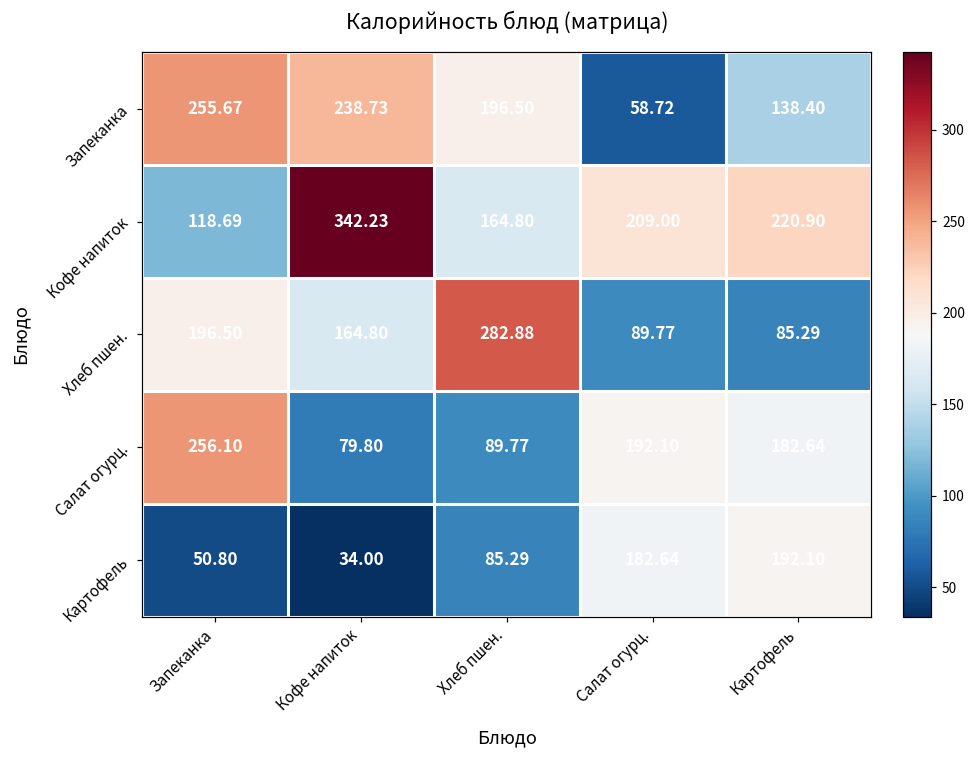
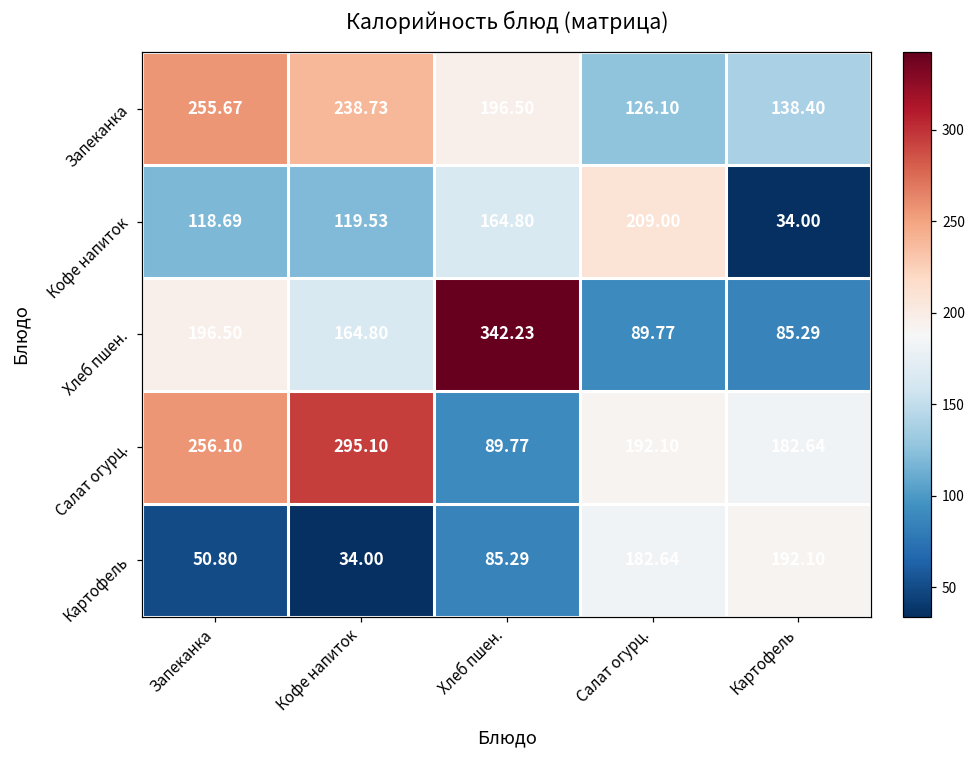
  {
    "Запеканка": {
      "Запеканка": 255.67,
      "Кофе напиток": 238.73,
-     "Салат огурц.": 58.72,
+     "Салат огурц.": 126.10,
      "Картофель": 138.40
    },
    "Кофе напиток": {
      "Запеканка": 118.69,
-     "Кофе напиток": 342.23,
-     "Картофель": 220.90
+     "Кофе напиток": 119.53,
+     "Картофель": 34.00
    },
    "Хлеб пшен.": {
-     "Хлеб пшен.": 282.88,
+     "Хлеб пшен.": 342.23,
      "Салат огурц.": 89.77,
      "Картофель": 85.29
    },
    "Салат огурц.": {
      "Запеканка": 256.10,
-     "Кофе напиток": 79.80,
+     "Кофе напиток": 295.10,
      "Хлеб пшен.": 89.77
    },
    "Картофель": {
      "Запеканка": 50.80,
      "Кофе напиток": 34.00,
      "Хлеб пшен.": 85.29
    }
  }
